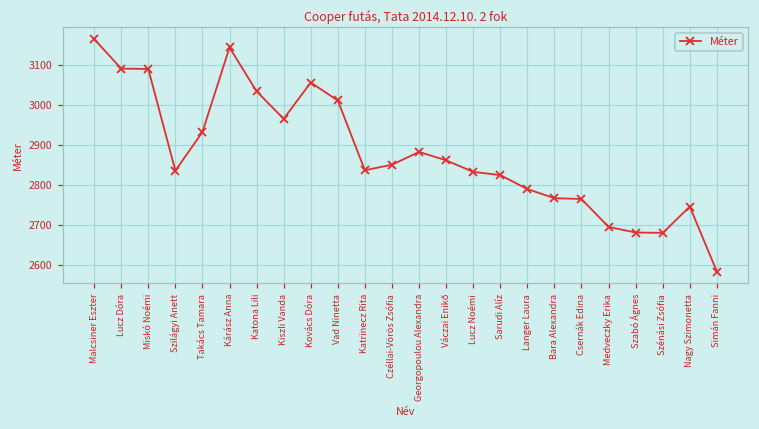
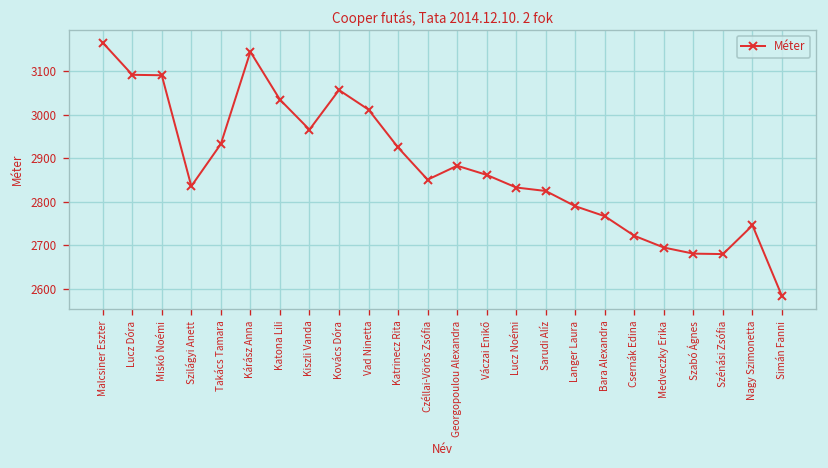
  {
    "Malcsiner Eszter": 3170,
    "Lucz Dóra": 3090,
    "Miskó Noémi": 3090,
    "Szilágyi Anett": 2840,
    "Takács Tamara": 2930,
    "Kárász Anna": 3150,
    "Katona Lili": 3040,
    "Kiszli Vanda": 2970,
    "Kovács Dóra": 3060,
    "Vad Ninetta": 3010,
-   "Katrinecz Rita": 2840,
+   "Katrinecz Rita": 2930,
    "Czéllai-Vörös Zsófia": 2850,
    "Georgopoulou Alexandra": 2880,
    "Váczai Enikő": 2860,
    "Lucz Noémi": 2830,
    "Sarudi Alíz": 2830,
    "Langer Laura": 2790,
    "Bara Alexandra": 2770,
-   "Csernák Edina": 2770,
+   "Csernák Edina": 2720,
    "Medveczky Erika": 2700,
    "Szabó Ágnes": 2680,
    "Szénási Zsófia": 2680,
    "Nagy Szimonetta": 2750,
    "Simán Fanni": 2580
  }
